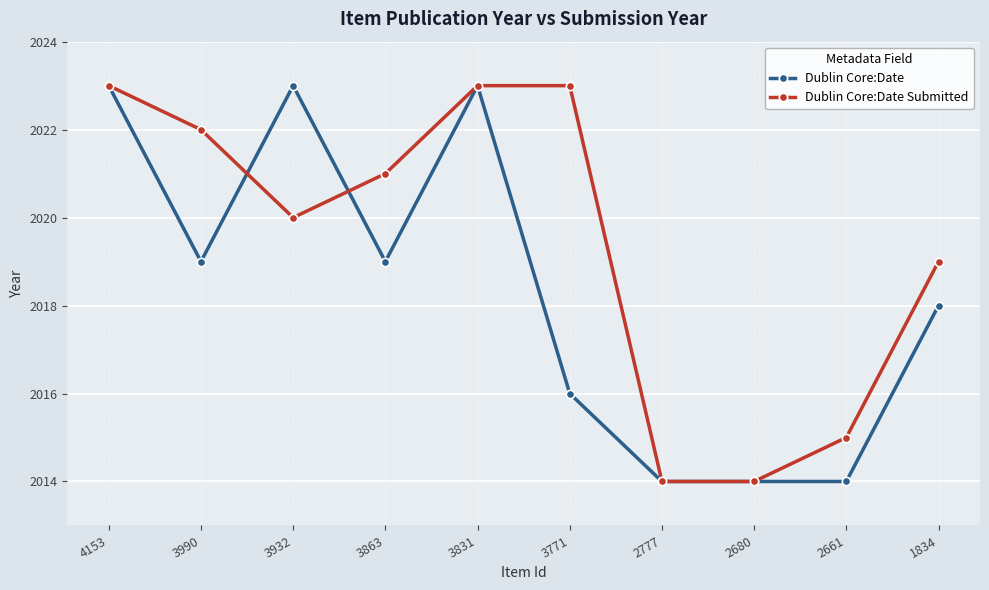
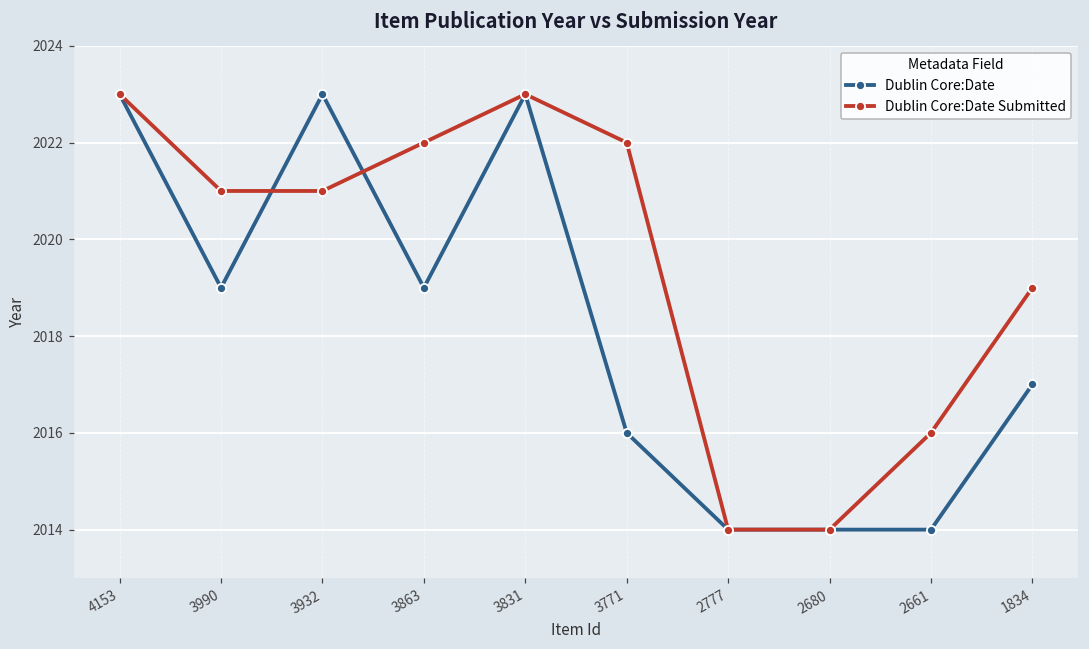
  {
    "Dublin Core:Date": {
      "3990": 2019,
      "3932": 2023,
      "3863": 2019,
      "3771": 2016,
      "2661": 2014,
-     "1834": 2018
+     "1834": 2017
    },
    "Dublin Core:Date Submitted": {
-     "3990": 2022,
-     "3932": 2020,
-     "3863": 2021,
-     "3771": 2023,
-     "2661": 2015,
+     "3990": 2021,
+     "3932": 2021,
+     "3863": 2022,
+     "3771": 2022,
+     "2661": 2016,
      "1834": 2019
    }
  }
